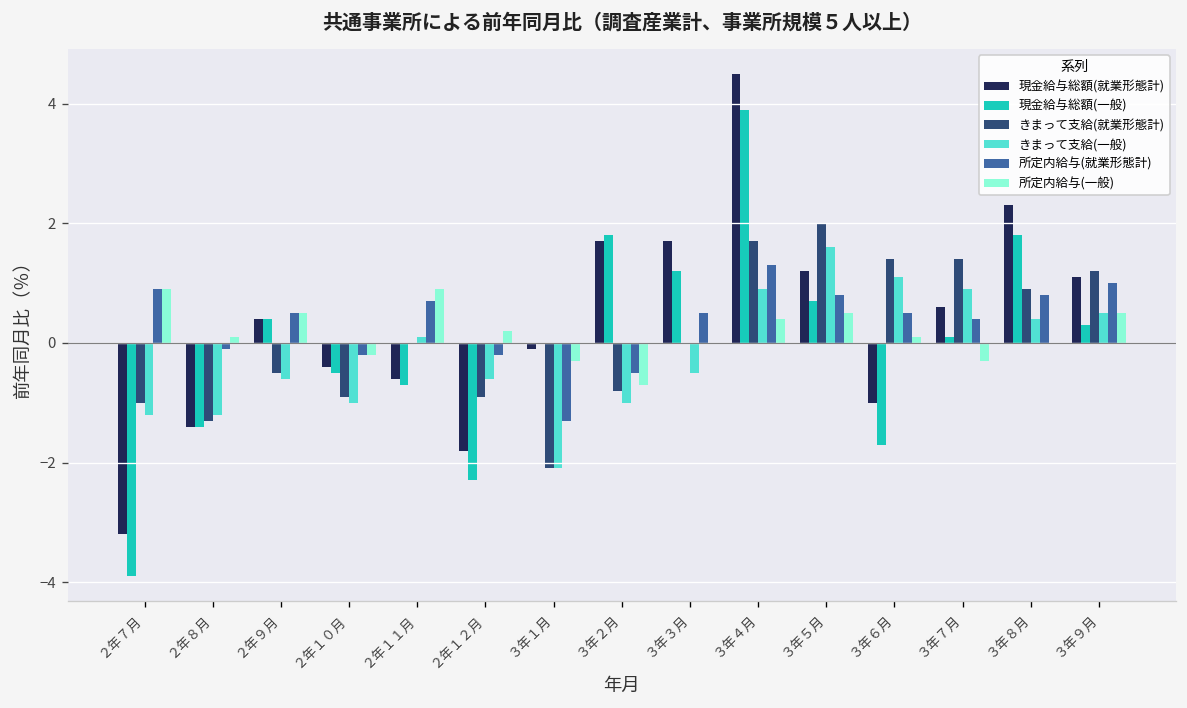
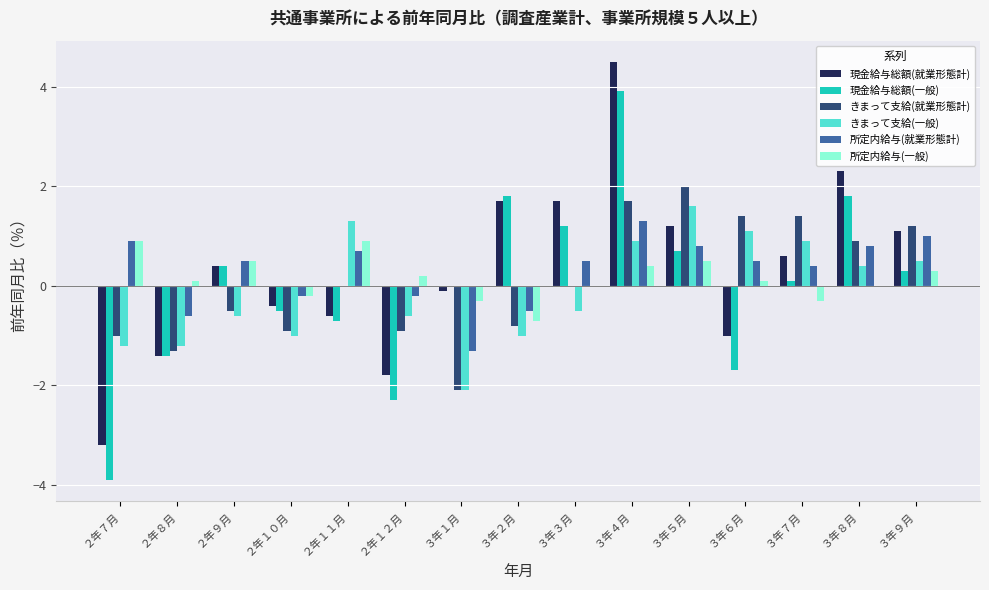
  {
    "現金給与総額(一般)": {
      "２年７月": -3.9,
      "２年８月": -1.4,
      "２年９月": 0.4,
      "２年１０月": -0.5,
      "２年１１月": -0.7,
      "２年１２月": -2.3,
      "３年１月": 0.0,
      "３年２月": 1.8,
      "３年３月": 1.2,
      "３年４月": 3.9,
      "３年５月": 0.7,
      "３年６月": -1.7,
      "３年７月": 0.1,
      "３年８月": 1.8,
      "３年９月": 0.3
    },
    "きまって支給(一般)": {
      "２年７月": -1.2,
      "２年８月": -1.2,
      "２年９月": -0.6,
      "２年１０月": -1.0,
-     "２年１１月": 0.1,
+     "２年１１月": 1.3,
      "２年１２月": -0.6,
      "３年１月": -2.1,
      "３年２月": -1.0,
      "３年３月": -0.5,
      "３年４月": 0.9,
      "３年５月": 1.6,
      "３年６月": 1.1,
      "３年７月": 0.9,
      "３年８月": 0.4,
      "３年９月": 0.5
    },
    "所定内給与(就業形態計)": {
      "２年７月": 0.9,
-     "２年８月": -0.1,
+     "２年８月": -0.6,
      "２年９月": 0.5,
      "２年１０月": -0.2,
      "２年１１月": 0.7,
      "２年１２月": -0.2,
      "３年１月": -1.3,
      "３年２月": -0.5,
      "３年３月": 0.5,
      "３年４月": 1.3,
      "３年５月": 0.8,
      "３年６月": 0.5,
      "３年７月": 0.4,
      "３年８月": 0.8,
      "３年９月": 1.0
    },
    "所定内給与(一般)": {
      "２年７月": 0.9,
      "２年８月": 0.1,
      "２年９月": 0.5,
      "２年１０月": -0.2,
      "２年１１月": 0.9,
      "２年１２月": 0.2,
      "３年１月": -0.3,
      "３年２月": -0.7,
      "３年３月": 0.0,
      "３年４月": 0.4,
      "３年５月": 0.5,
      "３年６月": 0.1,
      "３年７月": -0.3,
      "３年８月": 0.0,
-     "３年９月": 0.5
+     "３年９月": 0.3
    }
  }
